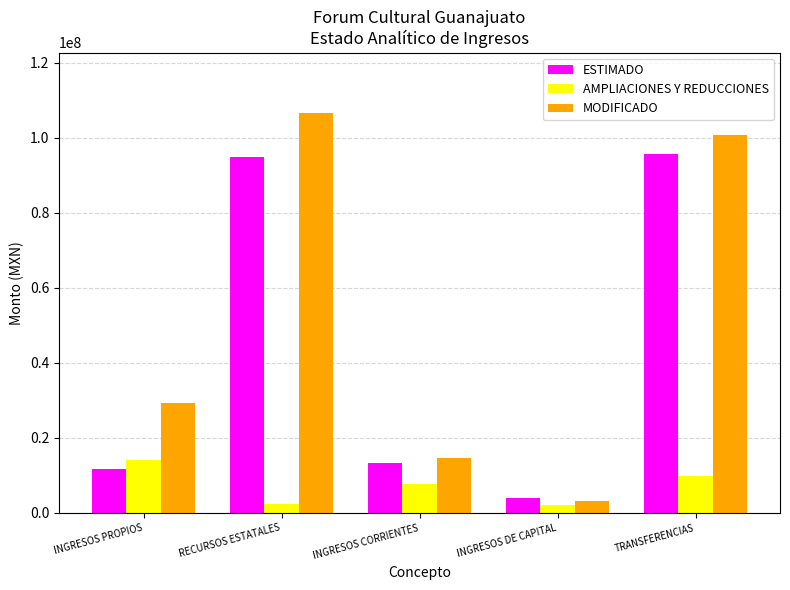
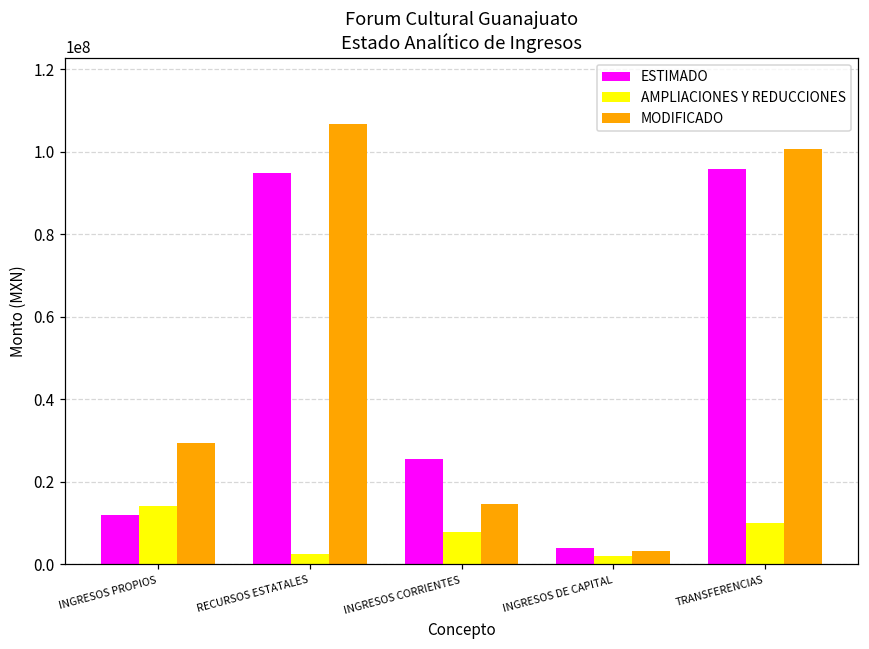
  {
    "ESTIMADO": {
      "INGRESOS PROPIOS": 12000000,
      "RECURSOS ESTATALES": 95000000,
-     "INGRESOS CORRIENTES": 13000000,
+     "INGRESOS CORRIENTES": 26000000,
      "INGRESOS DE CAPITAL": 4000000,
      "TRANSFERENCIAS": 96000000
    },
    "AMPLIACIONES Y REDUCCIONES": {
      "INGRESOS PROPIOS": 14000000,
      "RECURSOS ESTATALES": 2000000,
      "INGRESOS CORRIENTES": 8000000,
      "INGRESOS DE CAPITAL": 2000000,
      "TRANSFERENCIAS": 10000000
    },
    "MODIFICADO": {
      "INGRESOS PROPIOS": 29000000,
      "RECURSOS ESTATALES": 107000000,
      "INGRESOS CORRIENTES": 15000000,
      "INGRESOS DE CAPITAL": 3000000,
      "TRANSFERENCIAS": 101000000
    }
  }
